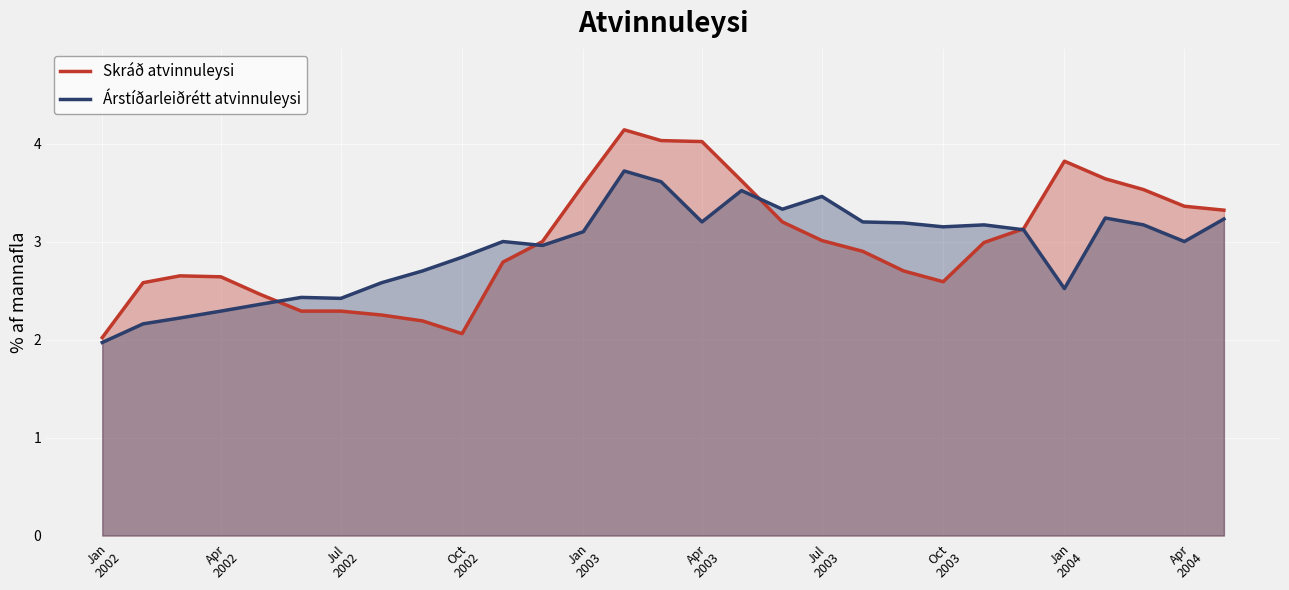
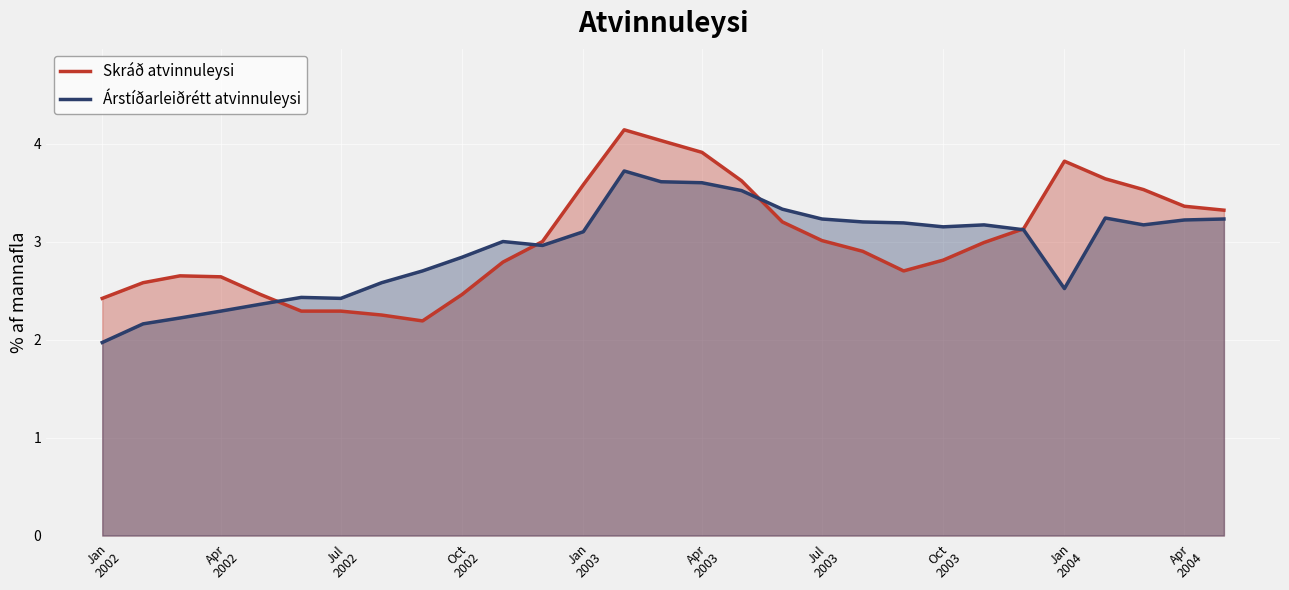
  {
    "Skráð atvinnuleysi": {
-     "Jan 2002": 2.0,
+     "Jan 2002": 2.4,
      "Apr 2002": 2.6,
      "Jul 2002": 2.3,
-     "Oct 2002": 2.1,
+     "Oct 2002": 2.5,
      "Jan 2003": 3.6,
-     "Apr 2003": 4.0,
+     "Apr 2003": 3.9,
      "Jul 2003": 3.0,
-     "Oct 2003": 2.6,
+     "Oct 2003": 2.8,
      "Jan 2004": 3.8,
      "Apr 2004": 3.4
    },
    "Árstíðarleiðrétt atvinnuleysi": {
      "Jan 2002": 2.0,
      "Apr 2002": 2.3,
      "Jul 2002": 2.4,
      "Oct 2002": 2.8,
      "Jan 2003": 3.1,
-     "Apr 2003": 3.2,
-     "Jul 2003": 3.5,
+     "Apr 2003": 3.6,
+     "Jul 2003": 3.2,
      "Oct 2003": 3.2,
      "Jan 2004": 2.5,
-     "Apr 2004": 3.0
+     "Apr 2004": 3.2
    }
  }
